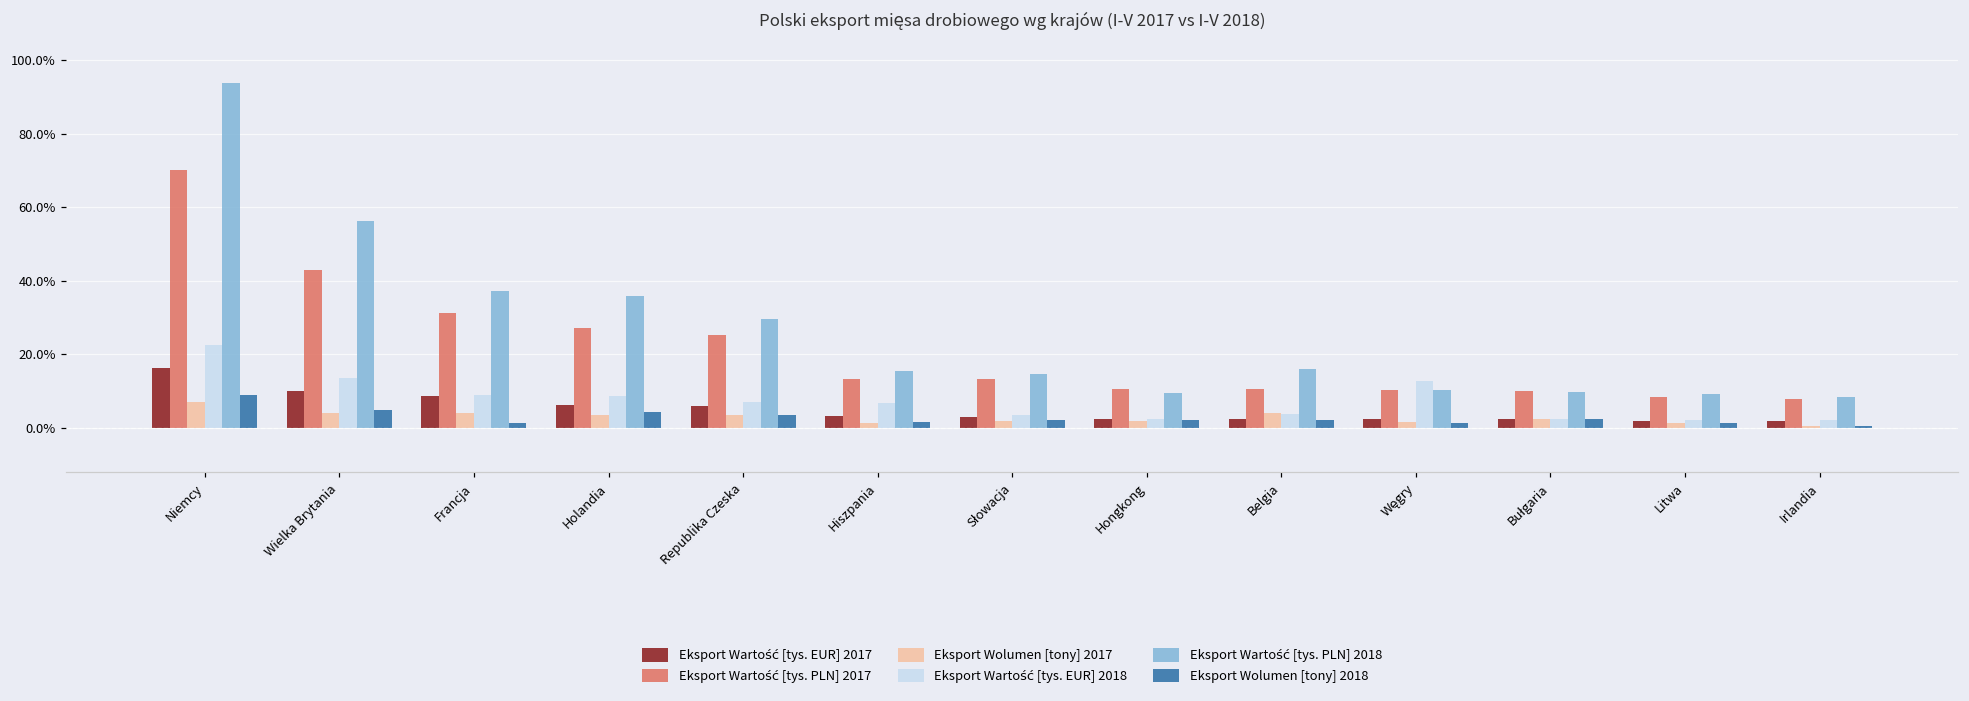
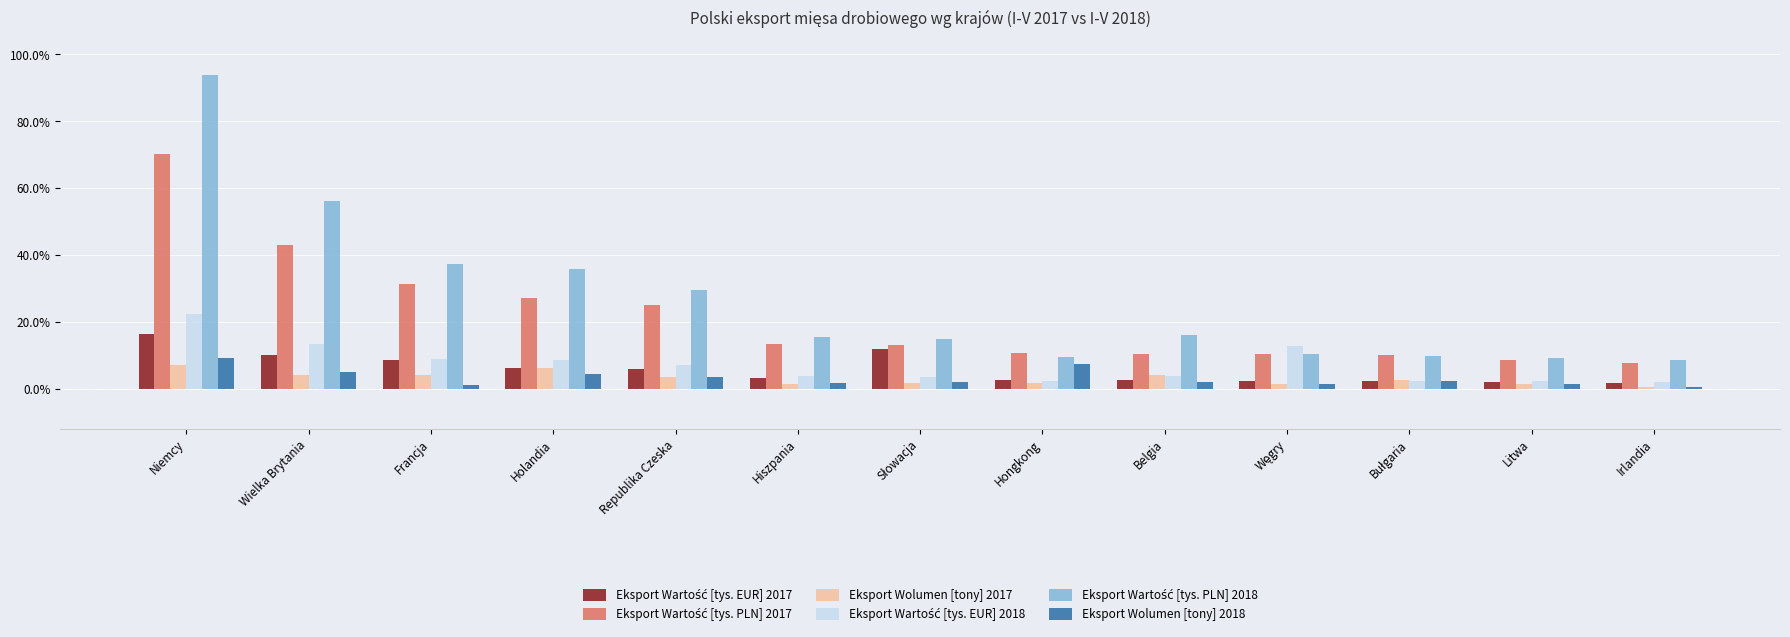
  {
    "Eksport Wartość [tys. EUR] 2017": {
      "Niemcy": "16%",
      "Wielka Brytania": "10%",
      "Francja": "9%",
      "Holandia": "6%",
      "Republika Czeska": "6%",
      "Hiszpania": "3%",
-     "Słowacja": "3%",
+     "Słowacja": "12%",
      "Hongkong": "2%",
      "Belgia": "2%",
      "Węgry": "2%",
      "Bułgaria": "2%",
      "Litwa": "2%",
      "Irlandia": "2%"
    },
    "Eksport Wartość [tys. PLN] 2017": {
      "Niemcy": "70%",
      "Wielka Brytania": "43%",
      "Francja": "31%",
      "Holandia": "27%",
      "Republika Czeska": "25%",
      "Hiszpania": "13%",
      "Słowacja": "13%",
      "Hongkong": "11%",
      "Belgia": "10%",
      "Węgry": "10%",
      "Bułgaria": "10%",
      "Litwa": "8%",
      "Irlandia": "8%"
    },
    "Eksport Wolumen [tony] 2017": {
      "Niemcy": "7%",
      "Wielka Brytania": "4%",
      "Francja": "4%",
-     "Holandia": "4%",
+     "Holandia": "6%",
      "Republika Czeska": "4%",
      "Hiszpania": "1%",
      "Słowacja": "2%",
      "Hongkong": "2%",
      "Belgia": "4%",
      "Węgry": "1%",
      "Bułgaria": "2%",
      "Litwa": "1%"
    },
    "Eksport Wartość [tys. EUR] 2018": {
      "Niemcy": "22%",
      "Wielka Brytania": "13%",
      "Francja": "9%",
      "Holandia": "9%",
      "Republika Czeska": "7%",
-     "Hiszpania": "7%",
+     "Hiszpania": "4%",
      "Słowacja": "4%",
      "Hongkong": "2%",
      "Belgia": "4%",
      "Węgry": "13%",
      "Bułgaria": "2%",
      "Litwa": "2%",
      "Irlandia": "2%"
    },
    "Eksport Wartość [tys. PLN] 2018": {
      "Niemcy": "94%",
      "Wielka Brytania": "56%",
      "Francja": "37%",
      "Holandia": "36%",
      "Republika Czeska": "30%",
      "Hiszpania": "16%",
      "Słowacja": "15%",
      "Hongkong": "10%",
      "Belgia": "16%",
      "Węgry": "10%",
      "Bułgaria": "10%",
      "Litwa": "9%",
      "Irlandia": "8%"
    },
    "Eksport Wolumen [tony] 2018": {
      "Niemcy": "9%",
      "Wielka Brytania": "5%",
      "Francja": "1%",
      "Holandia": "4%",
      "Republika Czeska": "4%",
      "Hiszpania": "2%",
      "Słowacja": "2%",
-     "Hongkong": "2%",
+     "Hongkong": "7%",
      "Belgia": "2%",
      "Węgry": "1%",
      "Bułgaria": "2%",
      "Litwa": "1%"
    }
  }
